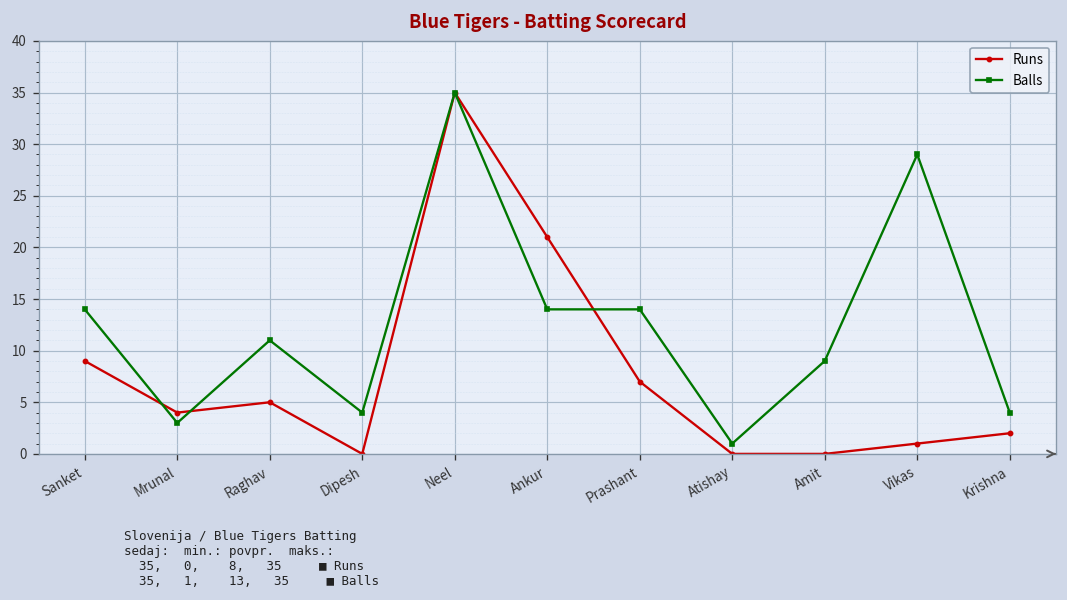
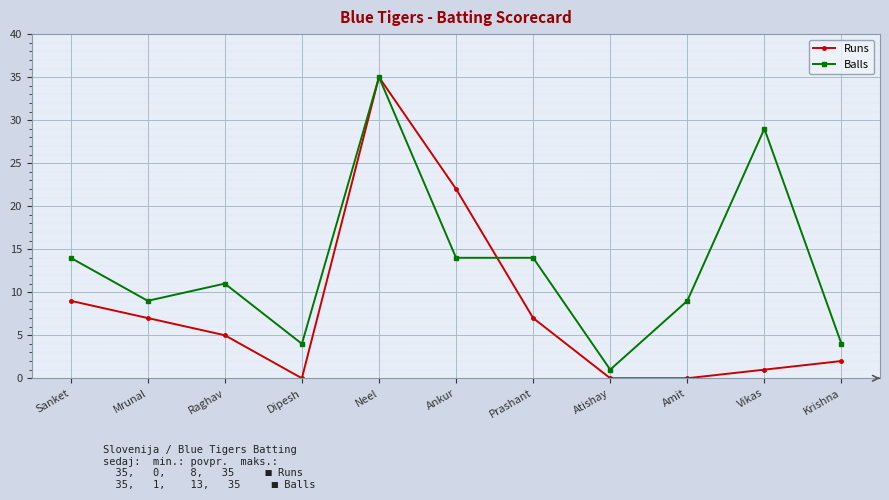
  {
    "Runs": {
      "Sanket": 9,
-     "Mrunal": 4,
+     "Mrunal": 7,
      "Raghav": 5,
      "Dipesh": 0,
-     "Ankur": 21,
+     "Ankur": 22,
      "Prashant": 7,
      "Atishay": 0,
      "Amit": 0,
      "Vikas": 1,
      "Krishna": 2
    },
    "Balls": {
      "Sanket": 14,
-     "Mrunal": 3,
+     "Mrunal": 9,
      "Raghav": 11,
      "Dipesh": 4,
      "Ankur": 14,
      "Prashant": 14,
      "Atishay": 1,
      "Amit": 9,
      "Vikas": 29,
      "Krishna": 4
    }
  }
